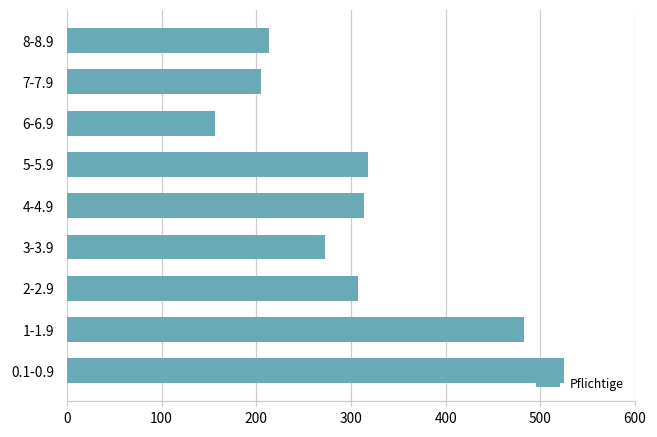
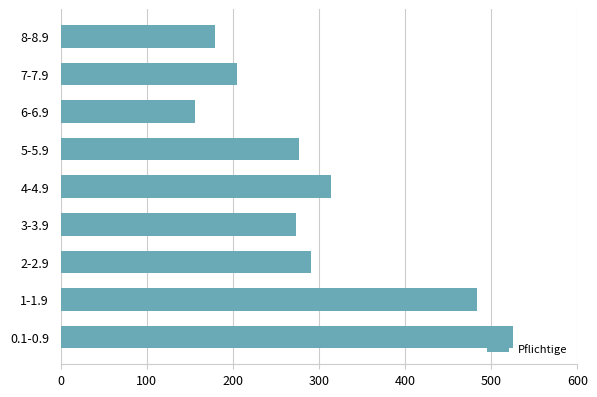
  {
-   "8-8.9": 210,
+   "8-8.9": 180,
    "7-7.9": 210,
    "6-6.9": 160,
-   "5-5.9": 320,
+   "5-5.9": 280,
    "4-4.9": 310,
    "3-3.9": 270,
-   "2-2.9": 310,
+   "2-2.9": 290,
    "1-1.9": 480,
    "0.1-0.9": 530
  }
